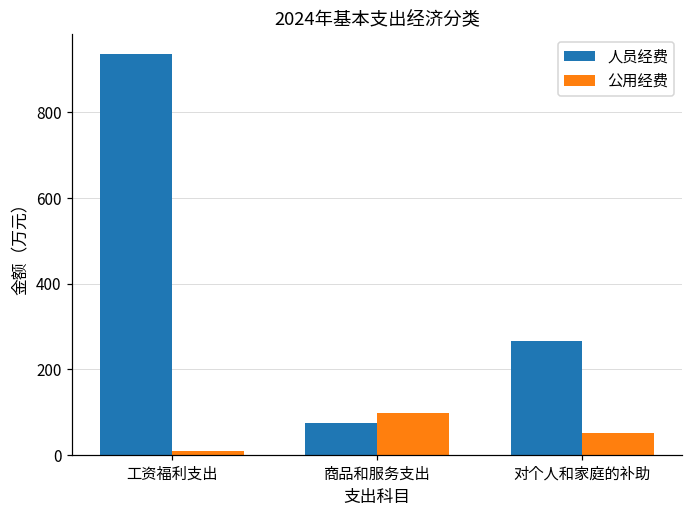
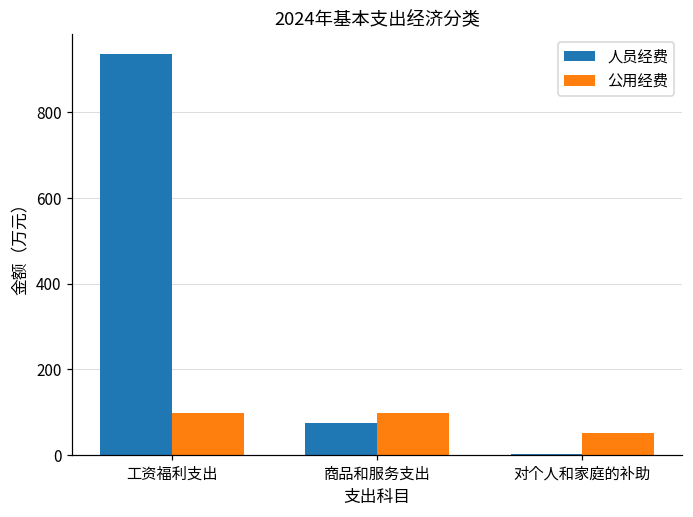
  {
    "人员经费": {
      "工资福利支出": 940,
      "商品和服务支出": 70,
-     "对个人和家庭的补助": 270
+     "对个人和家庭的补助": 0
    },
    "公用经费": {
-     "工资福利支出": 10,
+     "工资福利支出": 100,
      "商品和服务支出": 100,
      "对个人和家庭的补助": 50
    }
  }
